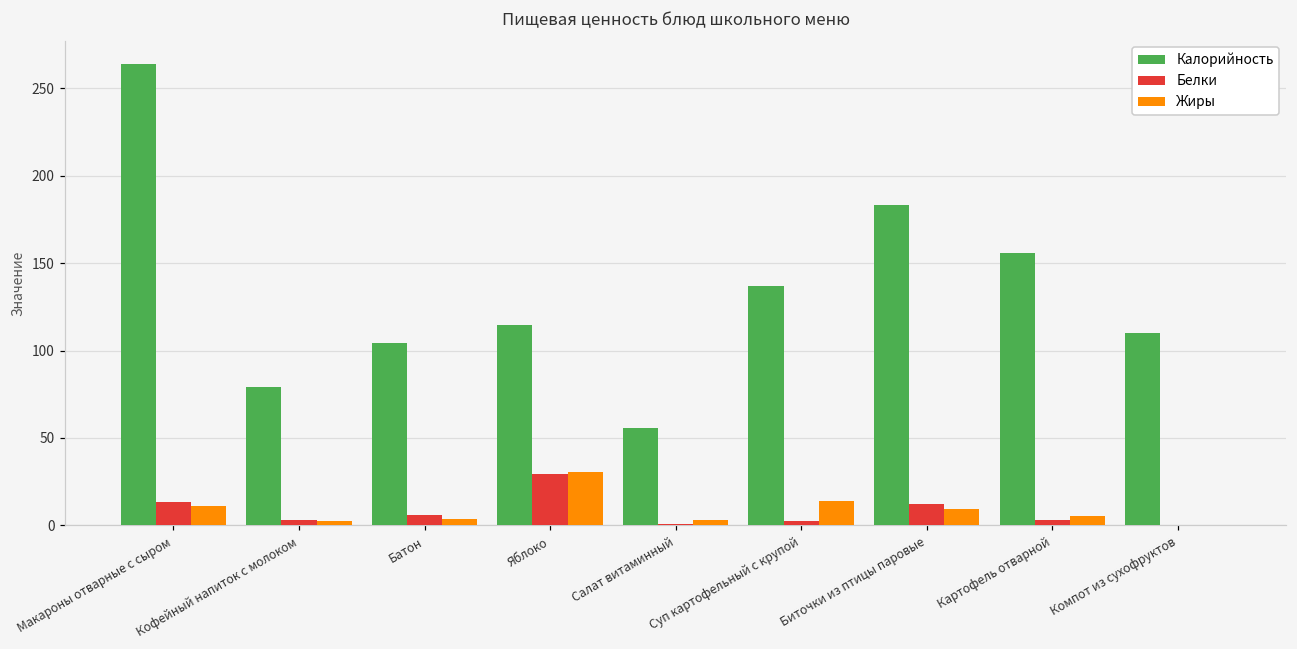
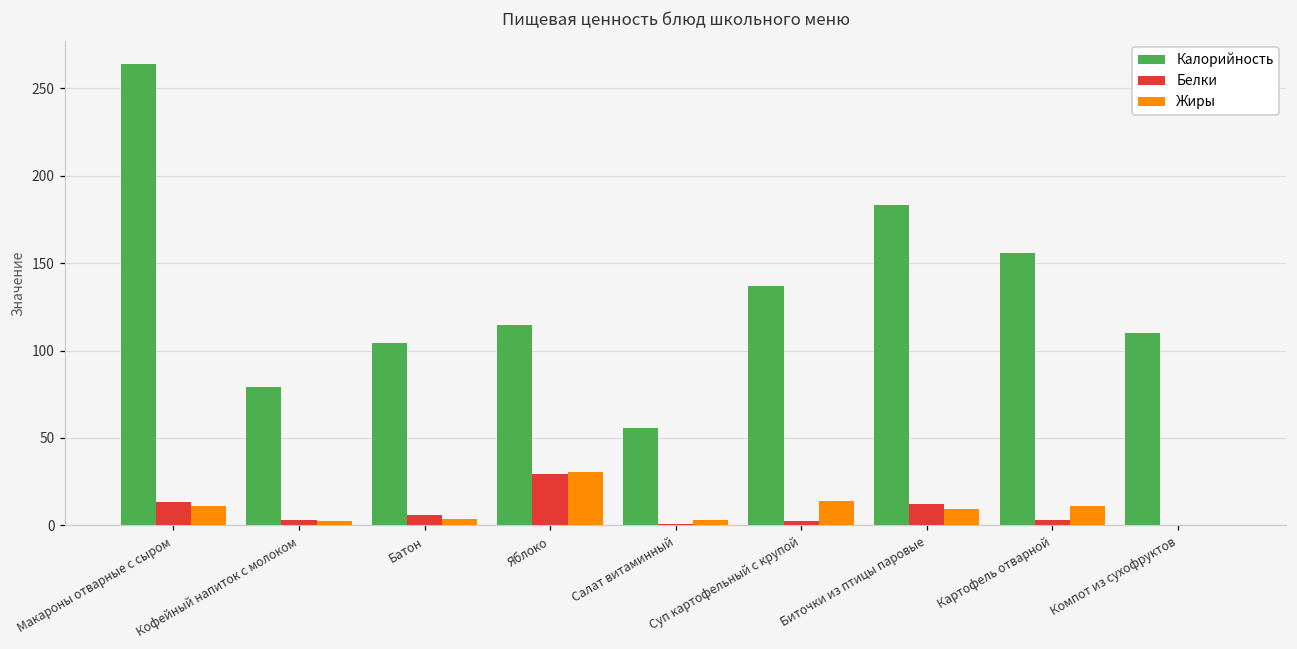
  {
    "Калорийность": {
      "Макароны отварные с сыром": 264,
      "Кофейный напиток с молоком": 79,
      "Батон": 104,
      "Яблоко": 114,
      "Салат витаминный": 56,
      "Суп картофельный с крупой": 137,
      "Биточки из птицы паровые": 183,
      "Картофель отварной": 156,
      "Компот из сухофруктов": 110
    },
    "Белки": {
      "Макароны отварные с сыром": 13,
      "Кофейный напиток с молоком": 3,
      "Батон": 6,
      "Яблоко": 29,
      "Суп картофельный с крупой": 3,
      "Биточки из птицы паровые": 12,
      "Картофель отварной": 3
    },
    "Жиры": {
      "Макароны отварные с сыром": 11,
      "Кофейный напиток с молоком": 3,
      "Батон": 4,
      "Яблоко": 30,
      "Салат витаминный": 3,
      "Суп картофельный с крупой": 14,
      "Биточки из птицы паровые": 9,
-     "Картофель отварной": 6
+     "Картофель отварной": 11
    }
  }
